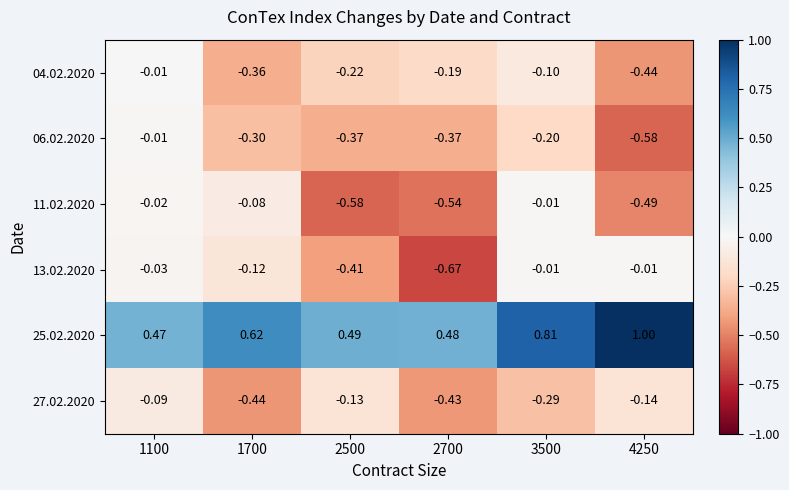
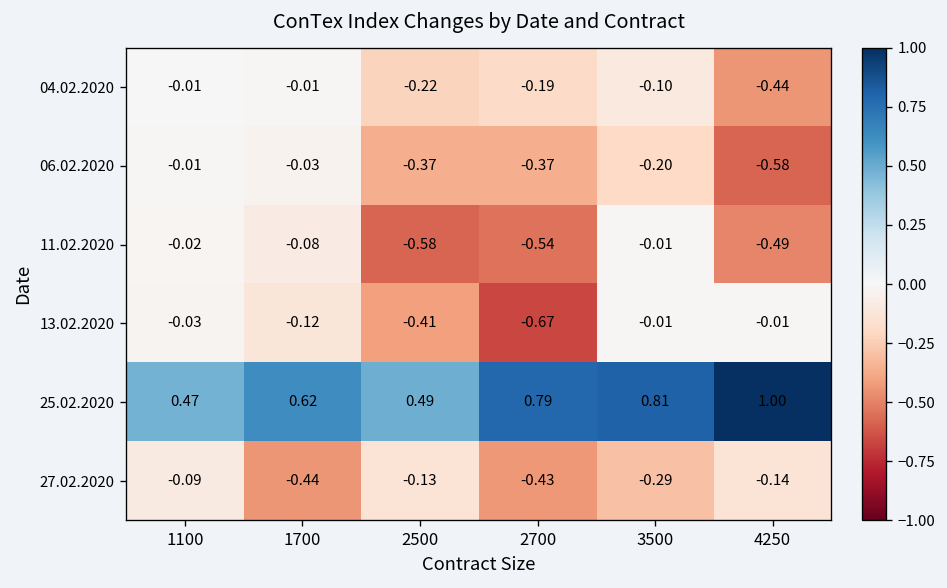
  {
    "04.02.2020": {
      "1100": -0.01,
-     "1700": -0.36,
+     "1700": -0.01,
      "2500": -0.22,
      "2700": -0.19,
      "3500": -0.10,
      "4250": -0.44
    },
    "06.02.2020": {
      "1100": -0.01,
-     "1700": -0.30,
+     "1700": -0.03,
      "2500": -0.37,
      "2700": -0.37,
      "3500": -0.20,
      "4250": -0.58
    },
    "11.02.2020": {
      "1100": -0.02,
      "1700": -0.08,
      "2500": -0.58,
      "2700": -0.54,
      "3500": -0.01,
      "4250": -0.49
    },
    "13.02.2020": {
      "1100": -0.03,
      "1700": -0.12,
      "2500": -0.41,
      "2700": -0.67,
      "3500": -0.01,
      "4250": -0.01
    },
    "25.02.2020": {
      "1100": 0.47,
      "1700": 0.62,
      "2500": 0.49,
-     "2700": 0.48,
+     "2700": 0.79,
      "3500": 0.81,
      "4250": 1.00
    },
    "27.02.2020": {
      "1100": -0.09,
      "1700": -0.44,
      "2500": -0.13,
      "2700": -0.43,
      "3500": -0.29,
      "4250": -0.14
    }
  }
